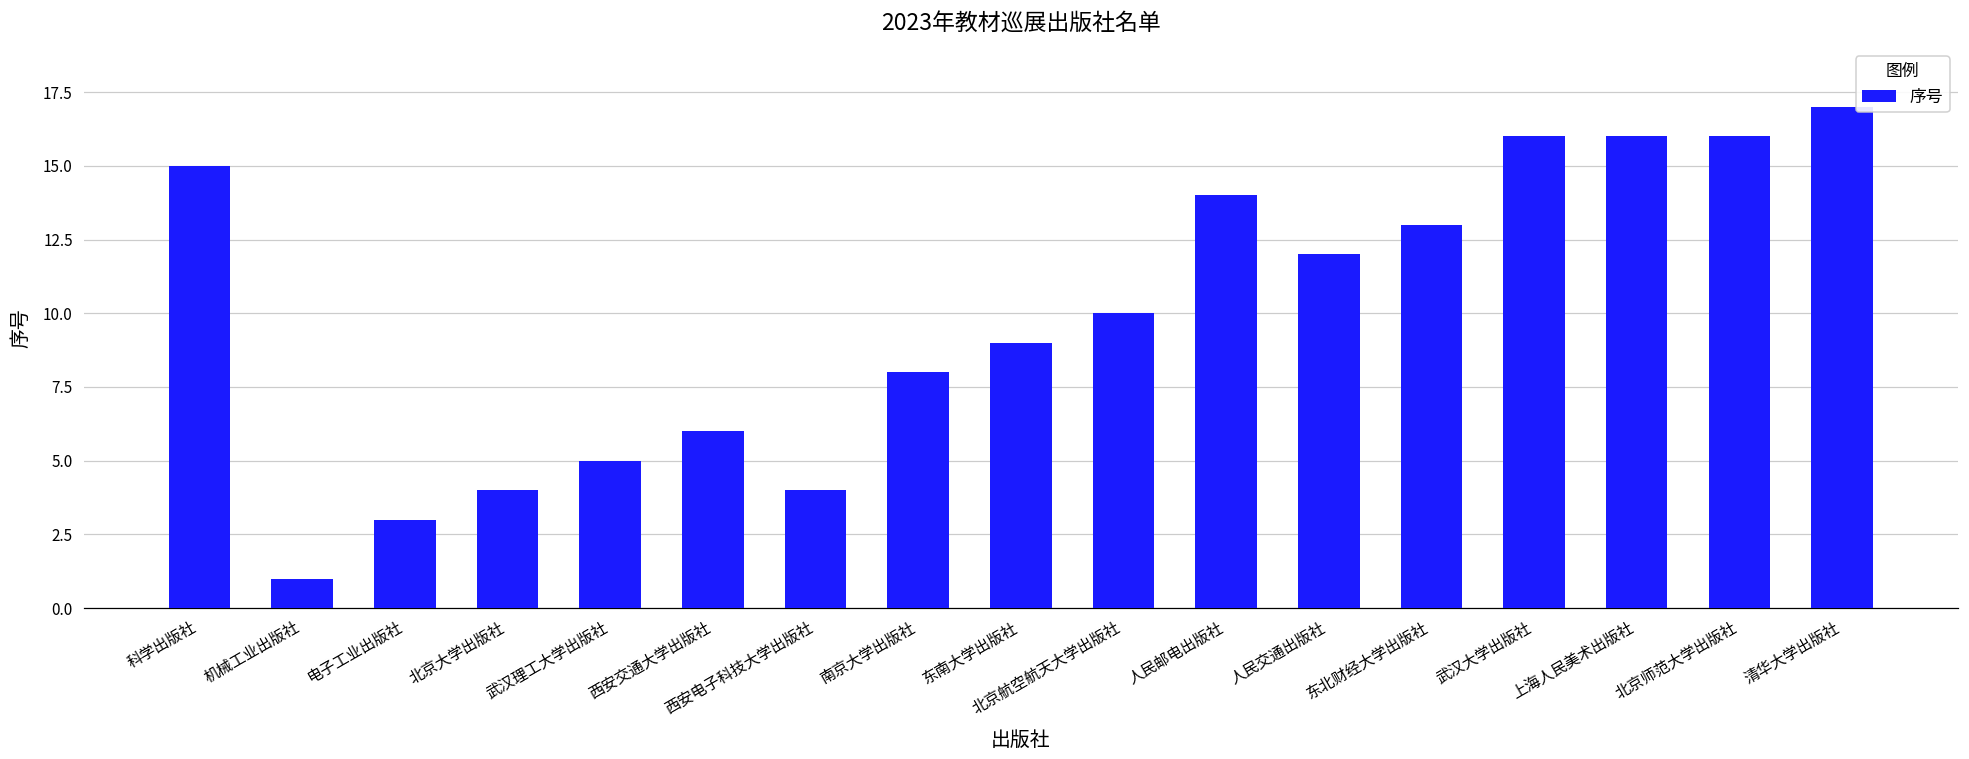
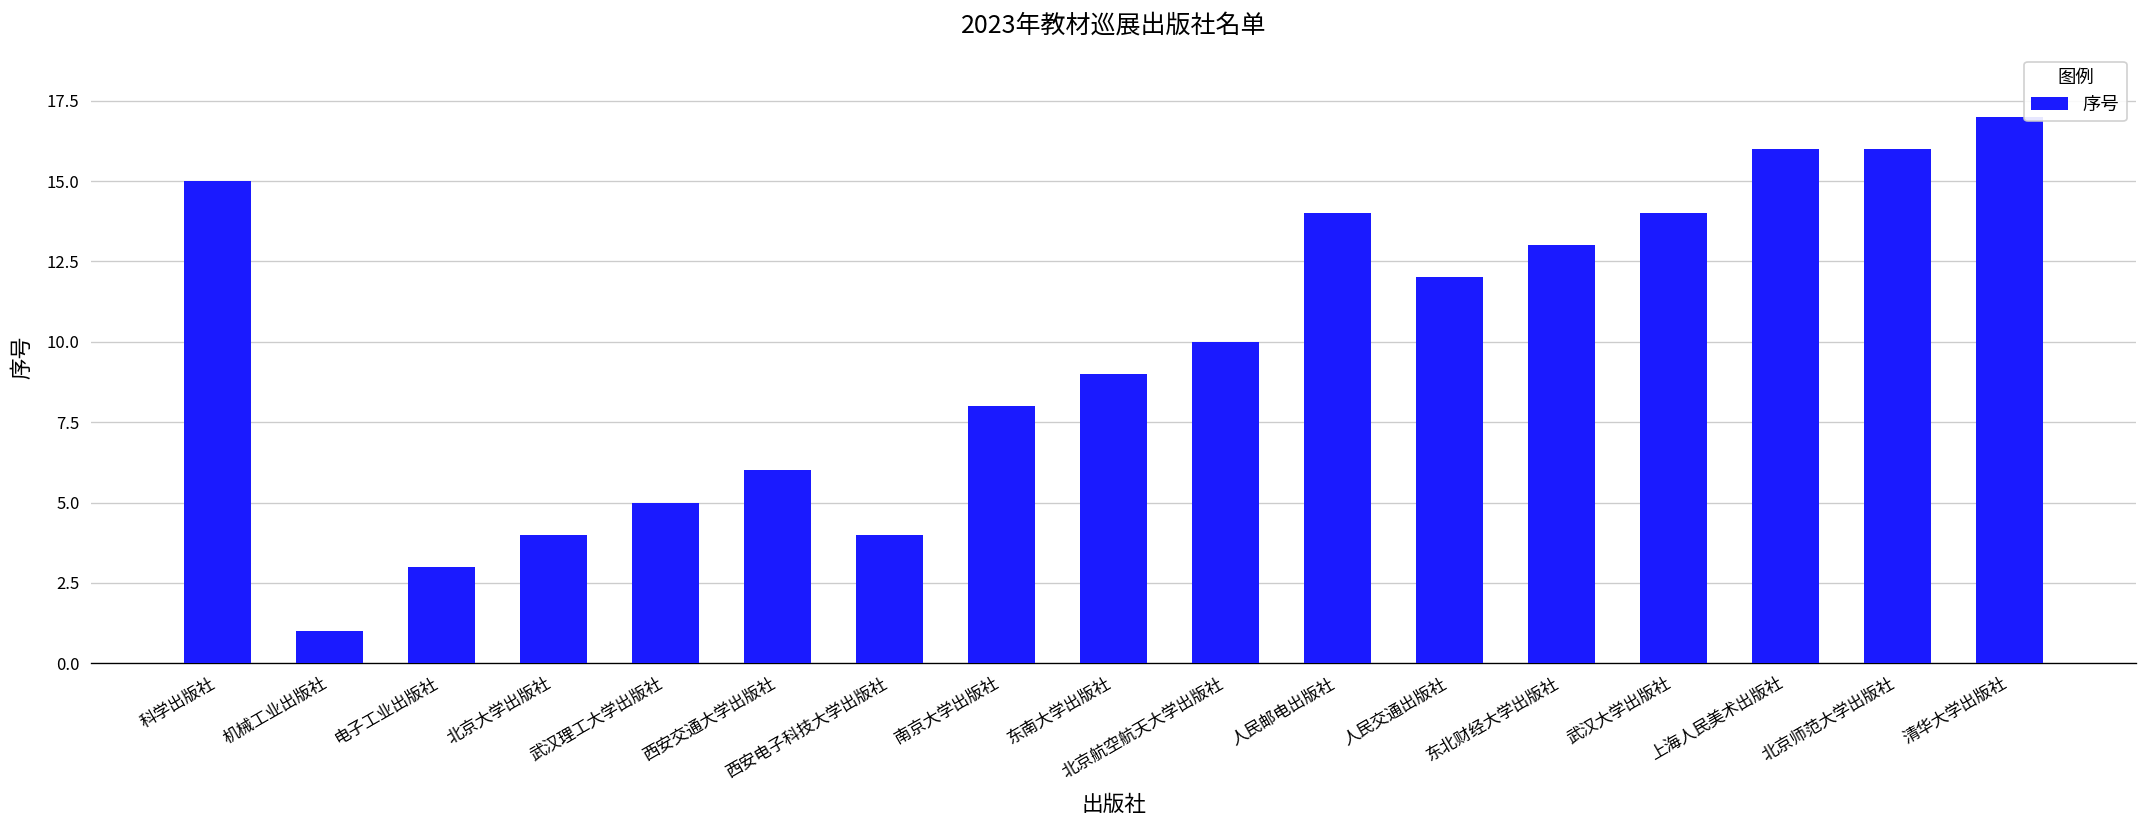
  {
    "科学出版社": 15,
    "机械工业出版社": 1,
    "电子工业出版社": 3,
    "北京大学出版社": 4,
    "武汉理工大学出版社": 5,
    "西安交通大学出版社": 6,
    "西安电子科技大学出版社": 4,
    "南京大学出版社": 8,
    "东南大学出版社": 9,
    "北京航空航天大学出版社": 10,
    "人民邮电出版社": 14,
    "人民交通出版社": 12,
    "东北财经大学出版社": 13,
-   "武汉大学出版社": 16,
+   "武汉大学出版社": 14,
    "上海人民美术出版社": 16,
    "北京师范大学出版社": 16,
    "清华大学出版社": 17
  }
